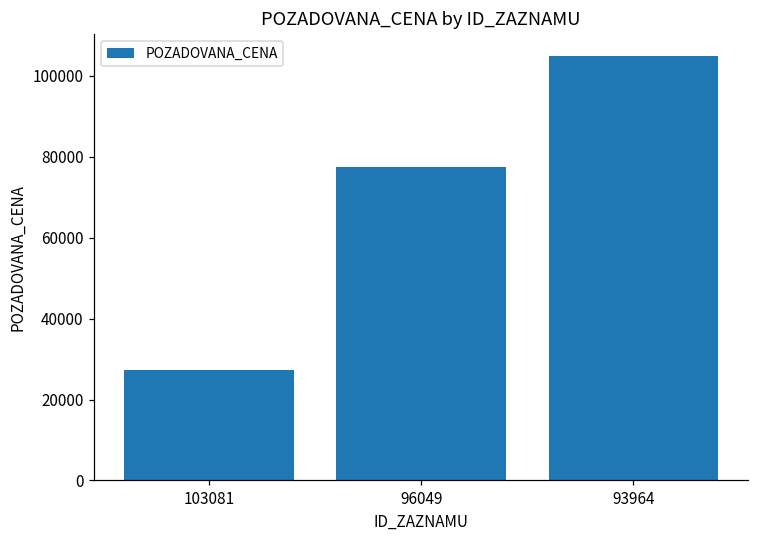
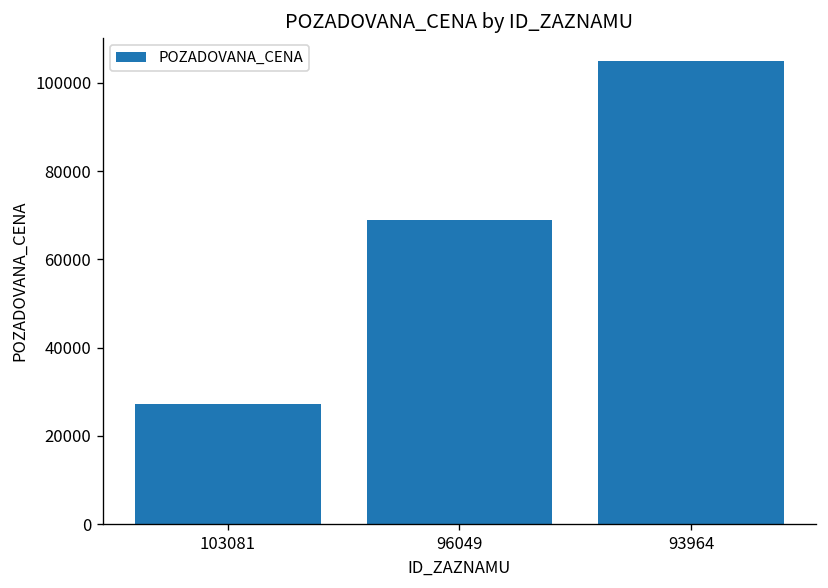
  {
    "103081": 27000,
-   "96049": 78000,
+   "96049": 69000,
    "93964": 105000
  }
